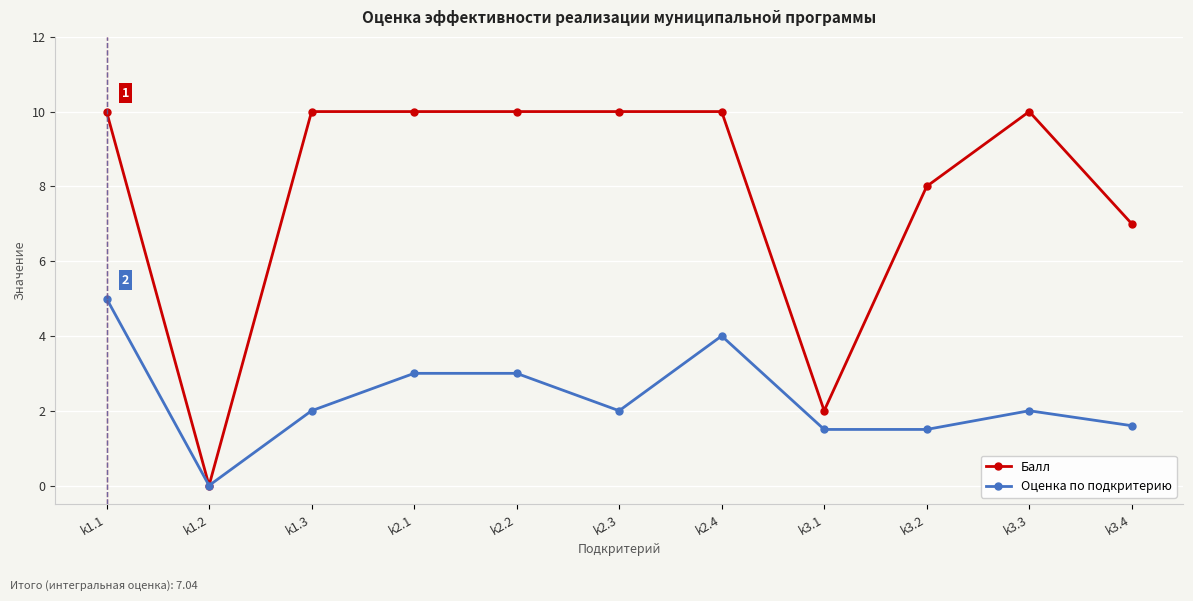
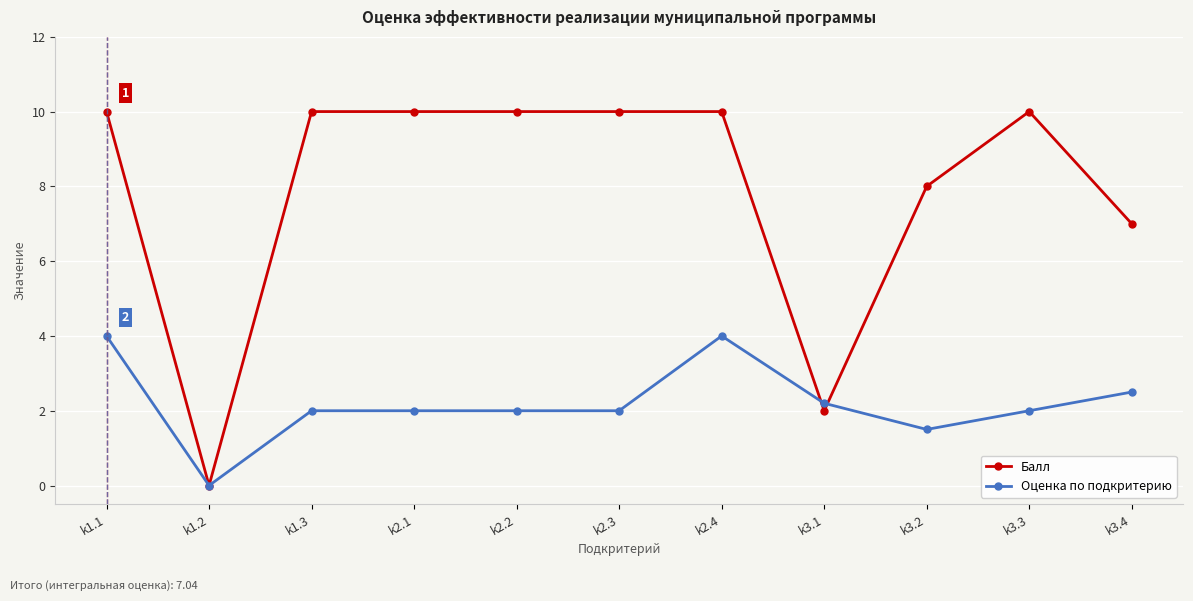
  {
    "Балл": {
      "k1.3": 10.0,
      "k2.1": 10.0,
      "k2.2": 10.0,
      "k2.3": 10.0,
      "k2.4": 10.0,
      "k3.1": 2.0,
      "k3.2": 8.0,
      "k3.3": 10.0,
      "k3.4": 7.0
    },
    "Оценка по подкритерию": {
-     "k1.1": 5,
+     "k1.1": 4,
      "k1.3": 2.0,
-     "k2.1": 3,
-     "k2.2": 3,
+     "k2.1": 2,
+     "k2.2": 2,
      "k2.3": 2.0,
      "k2.4": 4.0,
-     "k3.1": 1.5,
+     "k3.1": 2.2,
      "k3.2": 1.5,
      "k3.3": 2.0,
-     "k3.4": 1.6
+     "k3.4": 2.5
    }
  }
